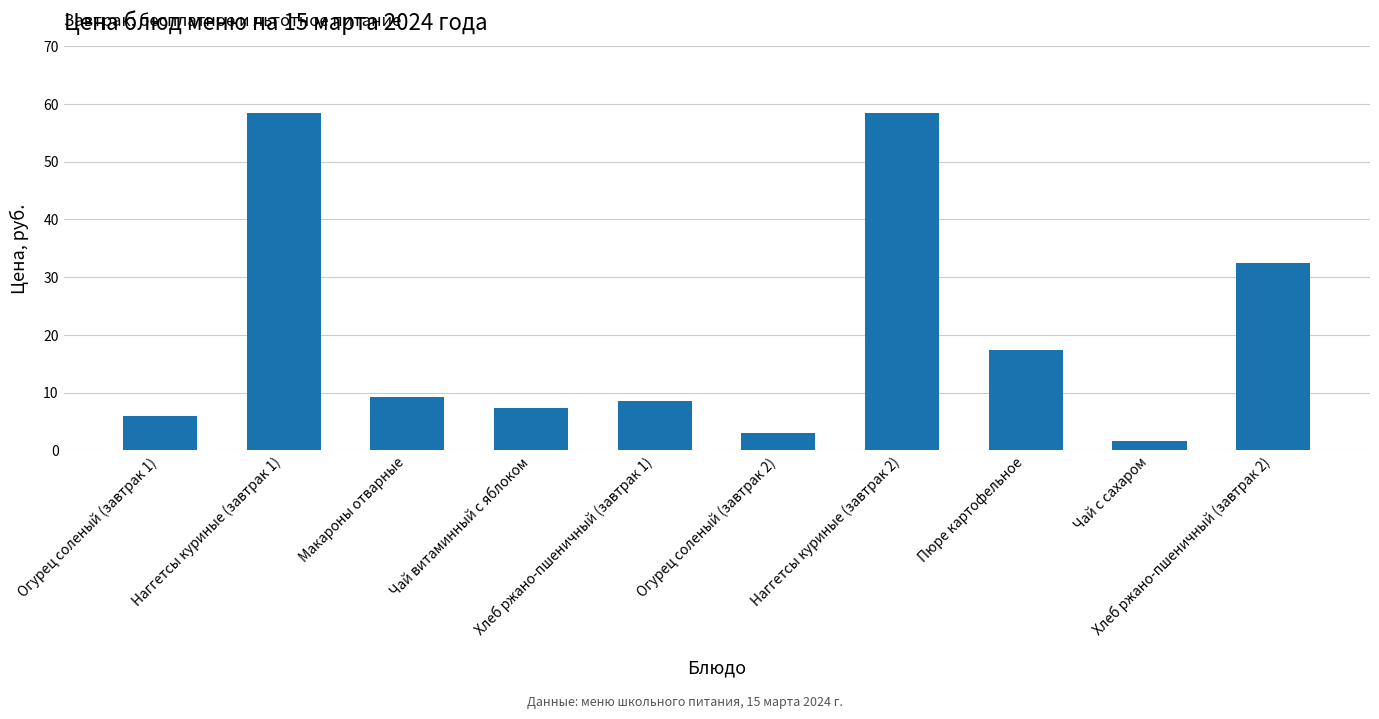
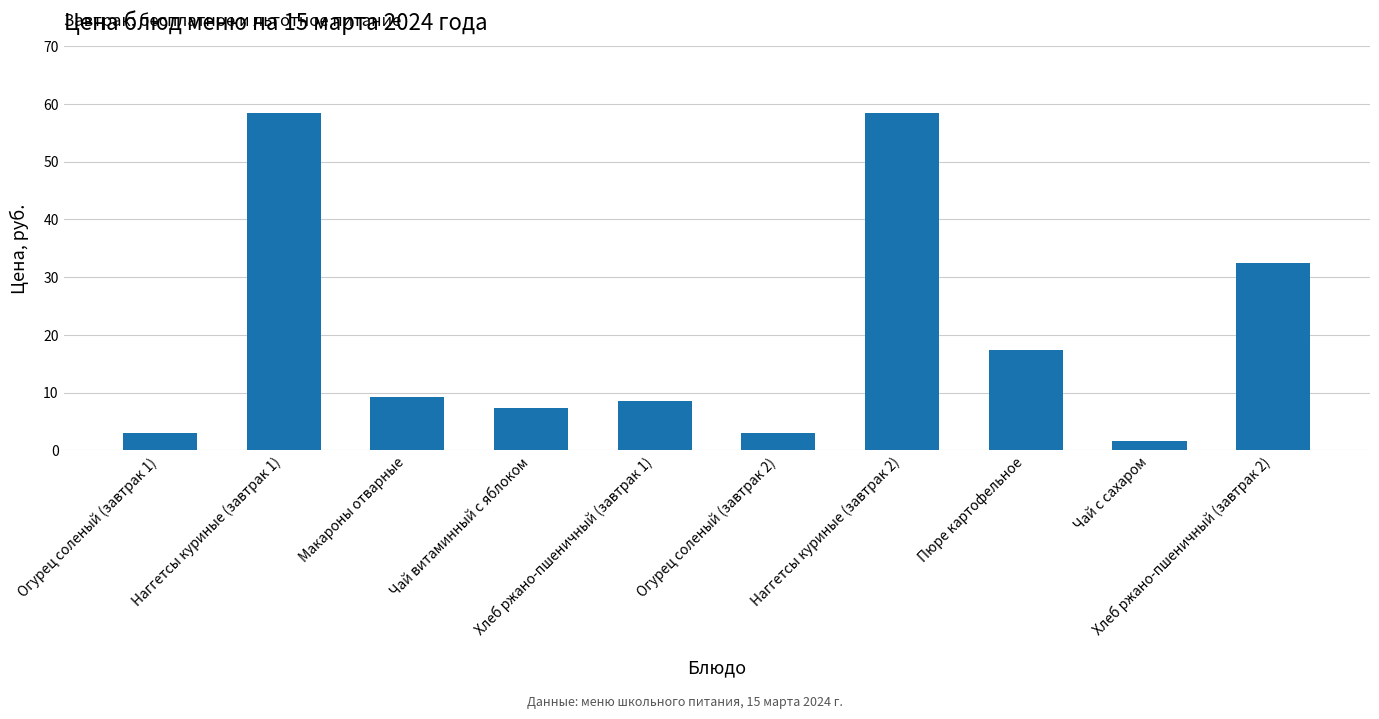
  {
-   "Огурец соленый (завтрак 1)": 6,
+   "Огурец соленый (завтрак 1)": 3,
    "Наггетсы куриные (завтрак 1)": 59,
    "Макароны отварные": 9,
    "Чай витаминный с яблоком": 7,
    "Хлеб ржано-пшеничный (завтрак 1)": 9,
    "Огурец соленый (завтрак 2)": 3,
    "Наггетсы куриные (завтрак 2)": 59,
    "Пюре картофельное": 17,
    "Чай с сахаром": 2,
    "Хлеб ржано-пшеничный (завтрак 2)": 32
  }
